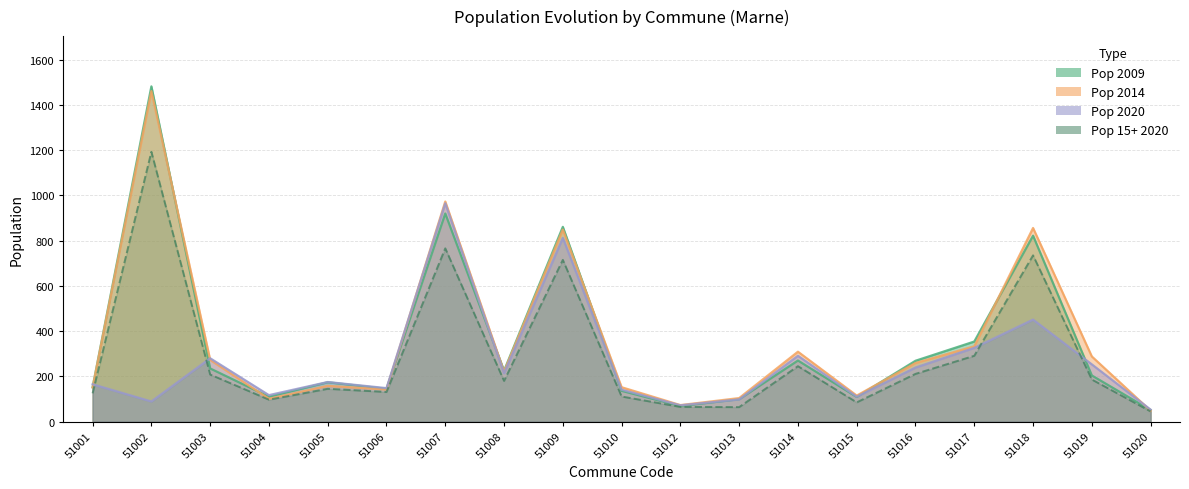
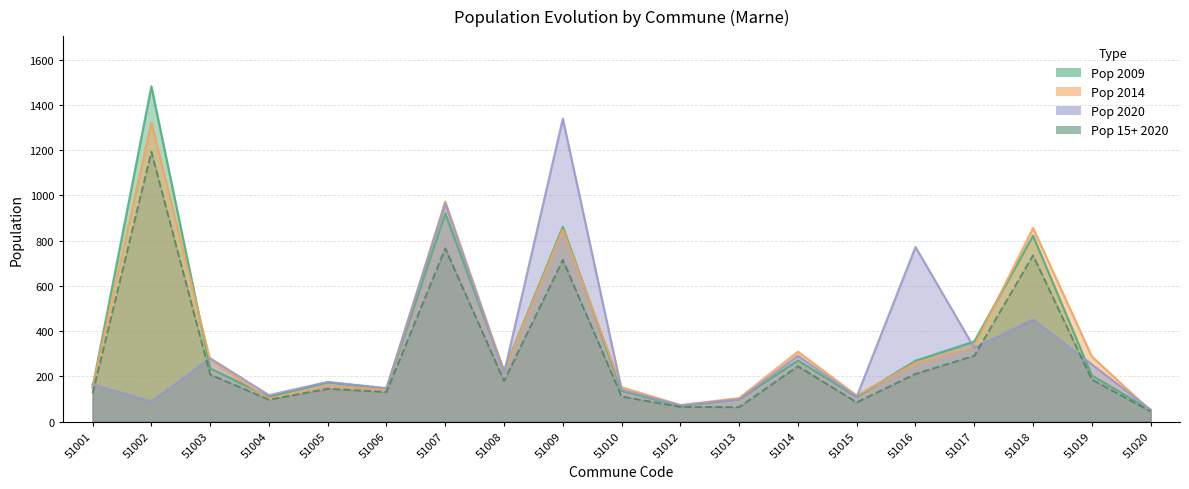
  {
    "Pop 2014": {
-     "51002": 1460,
+     "51002": 1320,
      "51005": 160,
      "51009": 850,
      "51014": 310,
      "51018": 860,
      "51019": 290
    },
    "Pop 2020": {
      "51001": 170,
      "51002": 90,
-     "51009": 810,
+     "51009": 1340,
      "51014": 290,
-     "51016": 240,
+     "51016": 770,
      "51018": 450,
      "51019": 250
    }
  }
